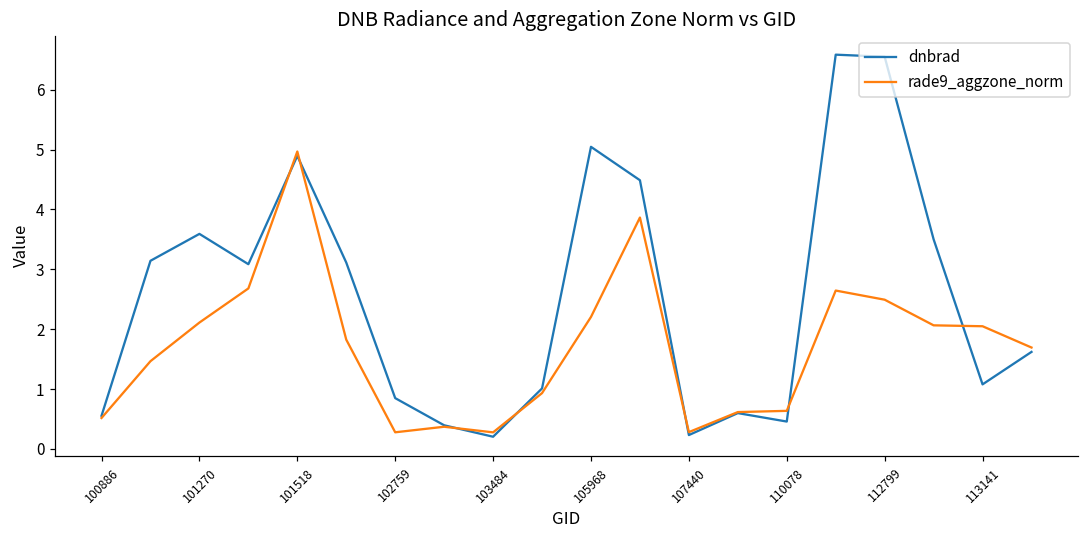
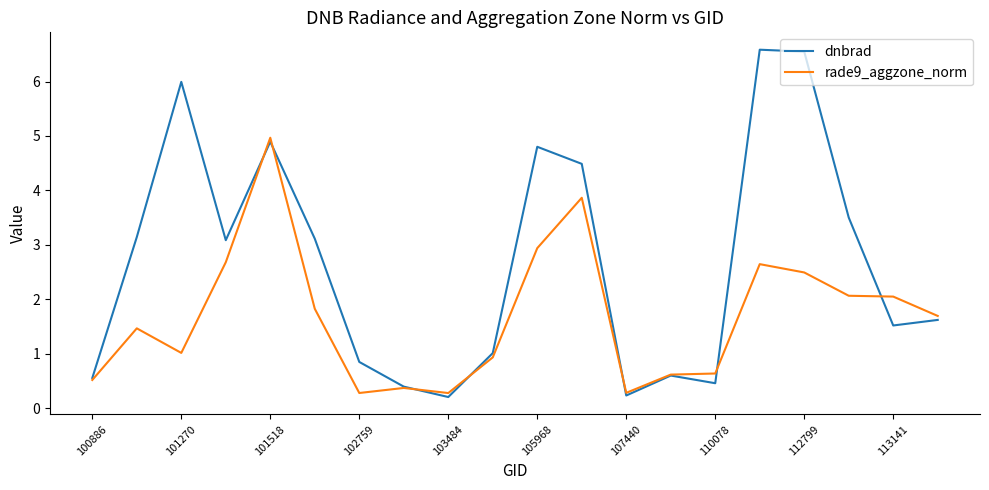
  {
    "dnbrad": {
-     "101270": 3.6,
+     "101270": 6.0,
      "101518": 4.9,
      "102759": 0.8,
      "103484": 0.2,
-     "105968": 5.0,
+     "105968": 4.8,
      "107440": 0.2,
      "110078": 0.5,
-     "113141": 1.1
+     "113141": 1.5
    },
    "rade9_aggzone_norm": {
-     "101270": 2.1,
+     "101270": 1.0,
      "101518": 5.0,
      "102759": 0.3,
      "103484": 0.3,
-     "105968": 2.2,
+     "105968": 2.9,
      "107440": 0.3,
      "110078": 0.6,
      "112799": 2.5,
      "113141": 2.0
    }
  }
